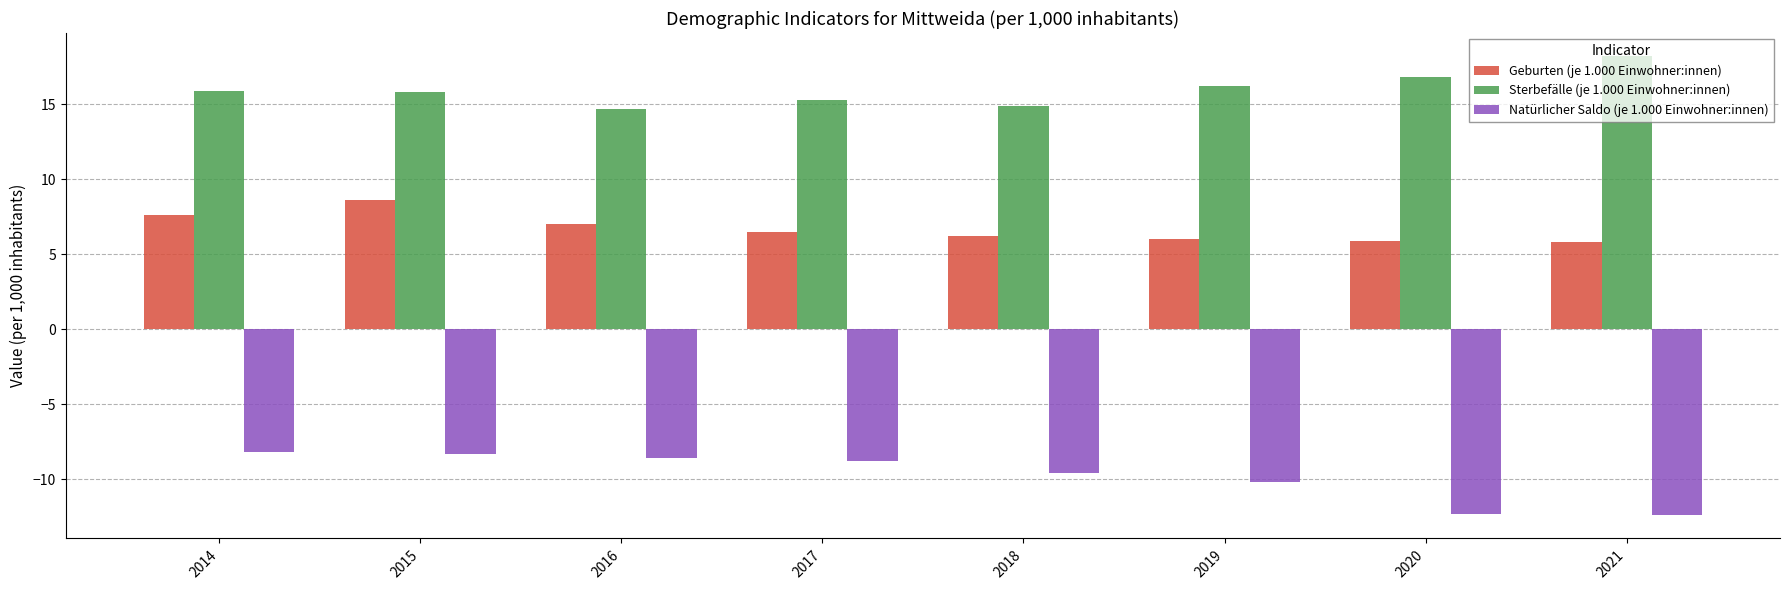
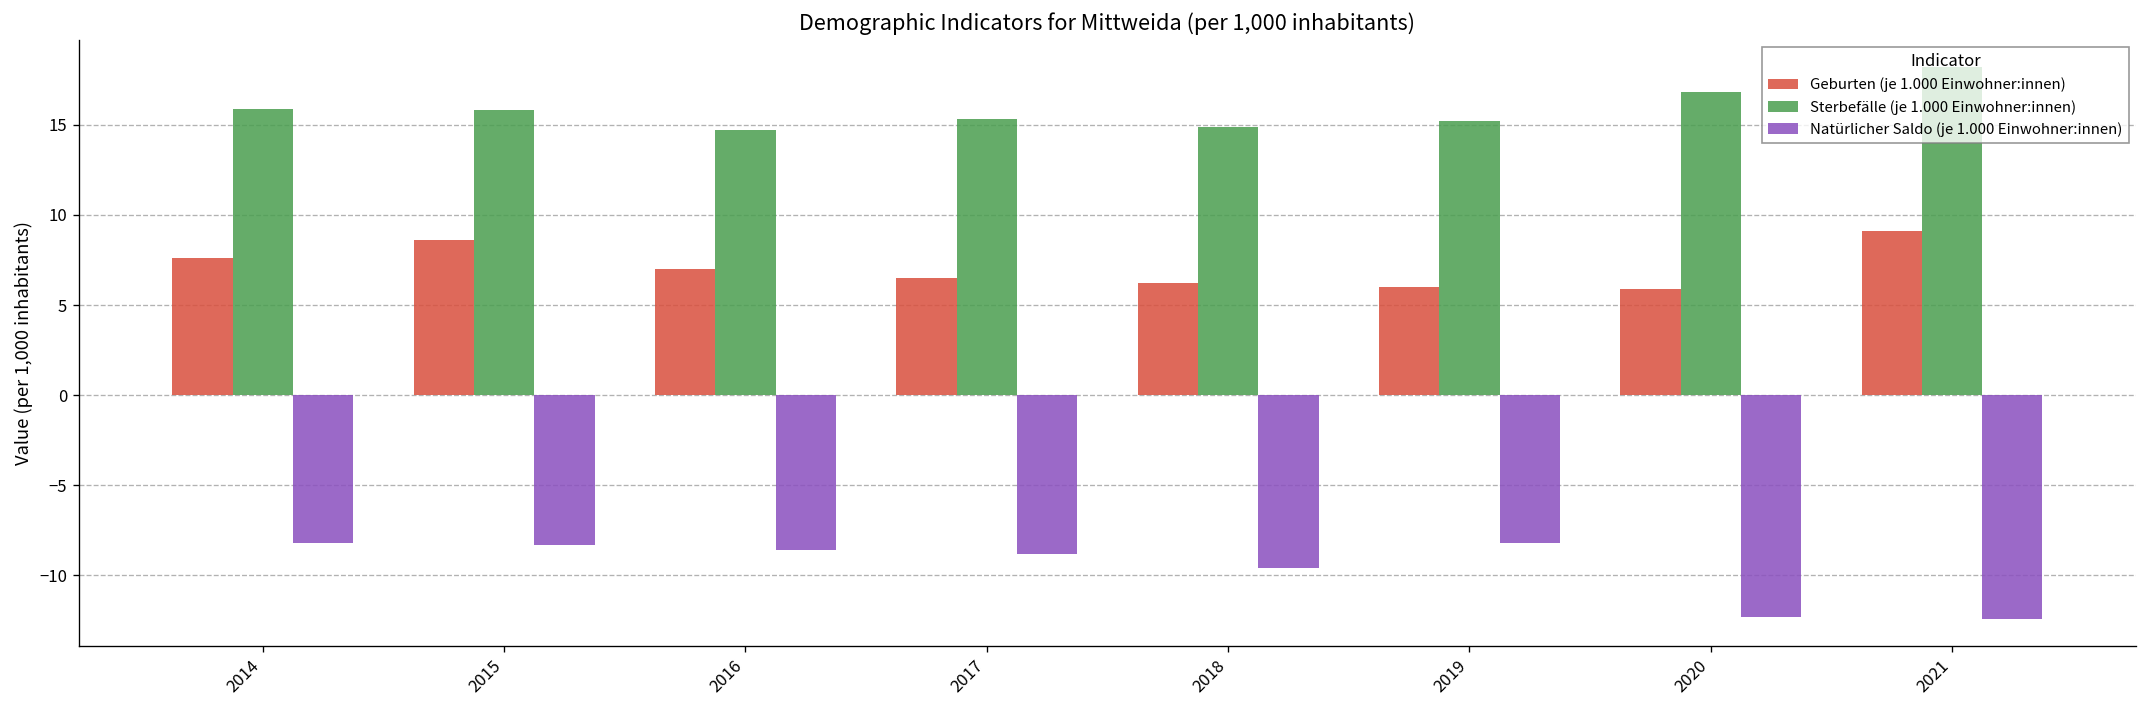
  {
    "Geburten (je 1.000 Einwohner:innen)": {
      "2014": 7.6,
      "2015": 8.6,
      "2016": 7.0,
      "2017": 6.5,
      "2018": 6.2,
      "2019": 6.0,
      "2020": 5.9,
-     "2021": 5.8
+     "2021": 9.1
    },
    "Sterbefälle (je 1.000 Einwohner:innen)": {
      "2014": 15.9,
      "2015": 15.8,
      "2016": 14.7,
      "2017": 15.3,
      "2018": 14.9,
-     "2019": 16.2,
+     "2019": 15.2,
      "2020": 16.8
    },
    "Natürlicher Saldo (je 1.000 Einwohner:innen)": {
      "2014": -8.2,
      "2015": -8.3,
      "2016": -8.6,
      "2017": -8.8,
      "2018": -9.6,
-     "2019": -10.2,
+     "2019": -8.2,
      "2020": -12.3,
      "2021": -12.4
    }
  }
